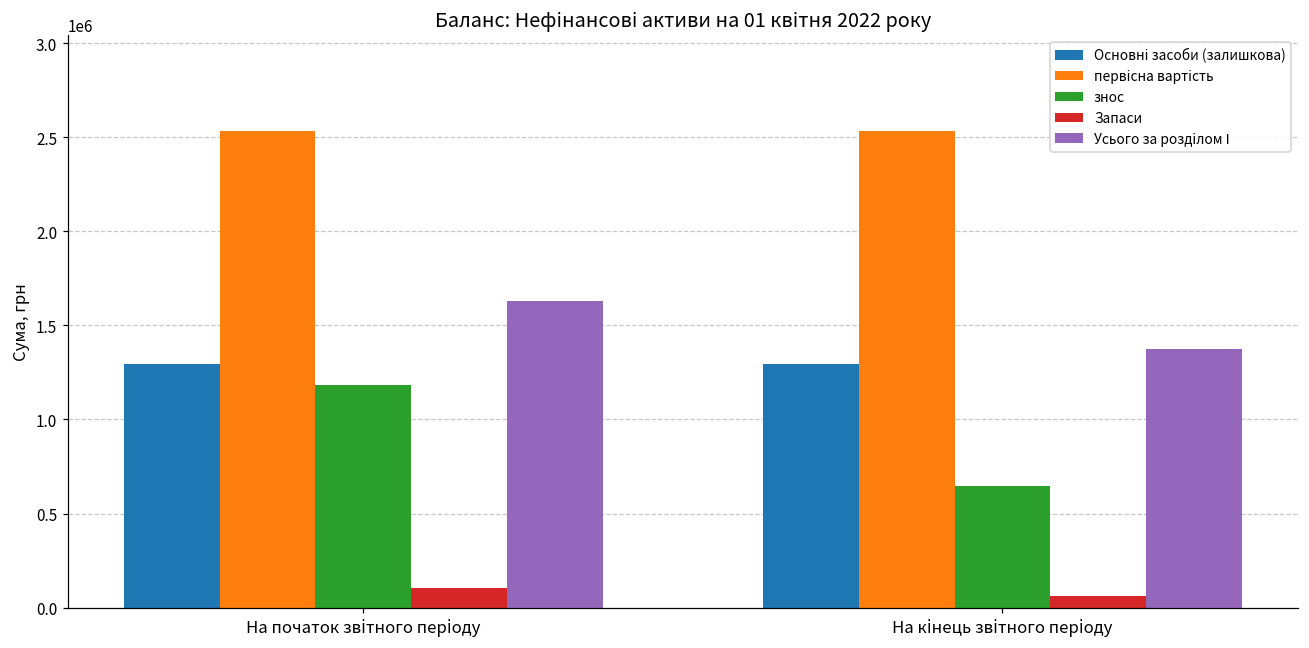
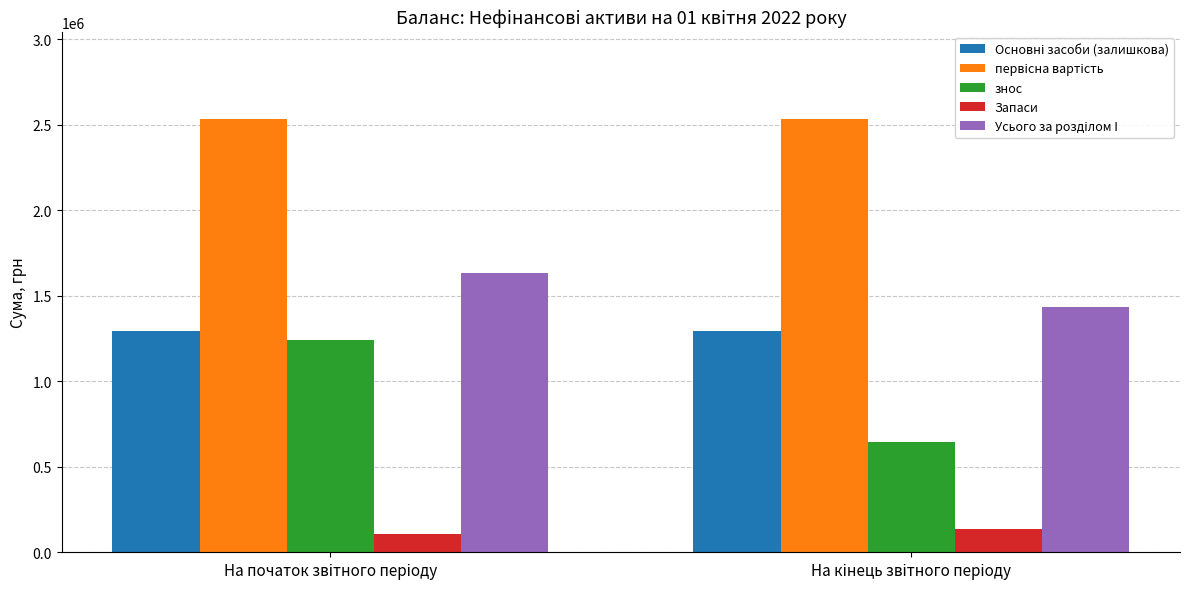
  {
    "Основні засоби (залишкова)": {
      "На початок звітного періоду": 1300000,
      "На кінець звітного періоду": 1300000
    },
    "первісна вартість": {
      "На початок звітного періоду": 2540000,
      "На кінець звітного періоду": 2540000
    },
    "знос": {
-     "На початок звітного періоду": 1180000,
+     "На початок звітного періоду": 1240000,
      "На кінець звітного періоду": 650000
    },
    "Запаси": {
      "На початок звітного періоду": 100000,
-     "На кінець звітного періоду": 60000
+     "На кінець звітного періоду": 140000
    },
    "Усього за розділом І": {
      "На початок звітного періоду": 1630000,
-     "На кінець звітного періоду": 1370000
+     "На кінець звітного періоду": 1430000
    }
  }
